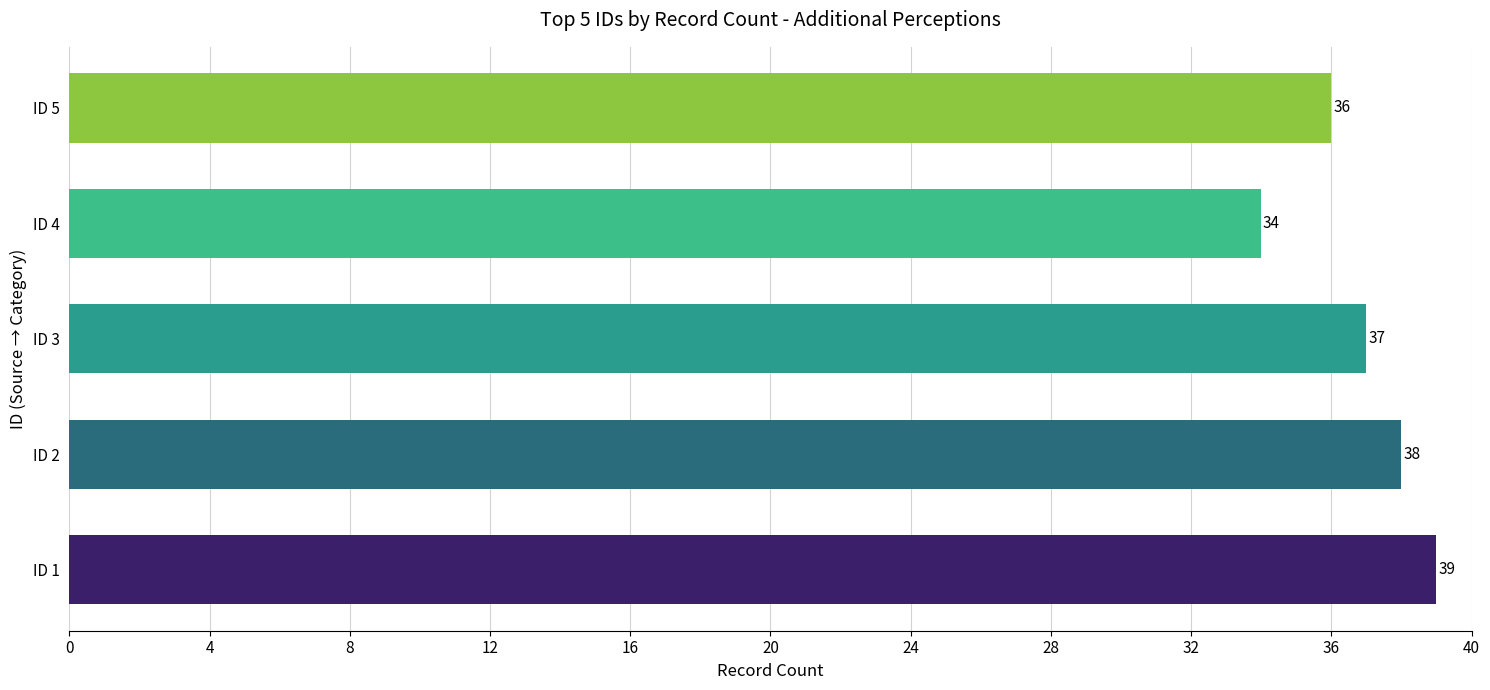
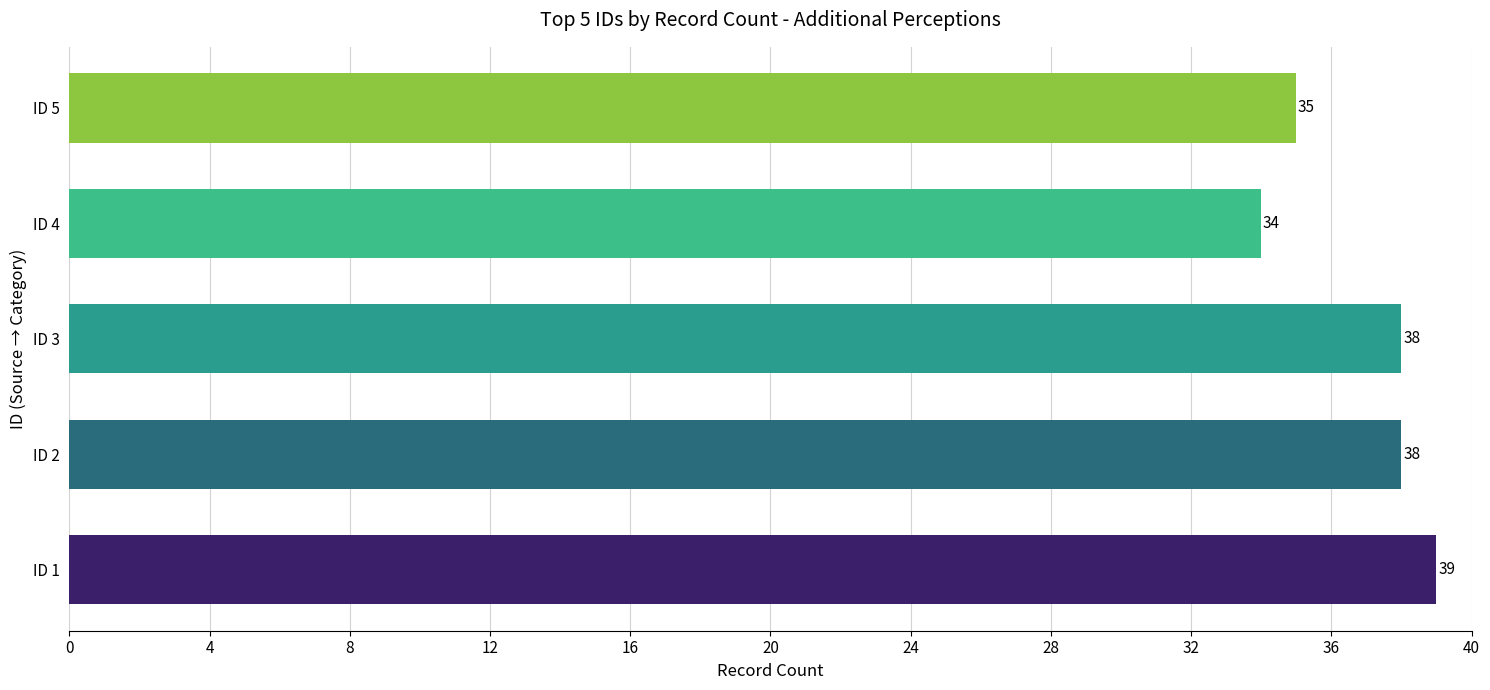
  {
-   "ID 5": 36,
+   "ID 5": 35,
    "ID 4": 34,
-   "ID 3": 37,
+   "ID 3": 38,
    "ID 2": 38,
    "ID 1": 39
  }
